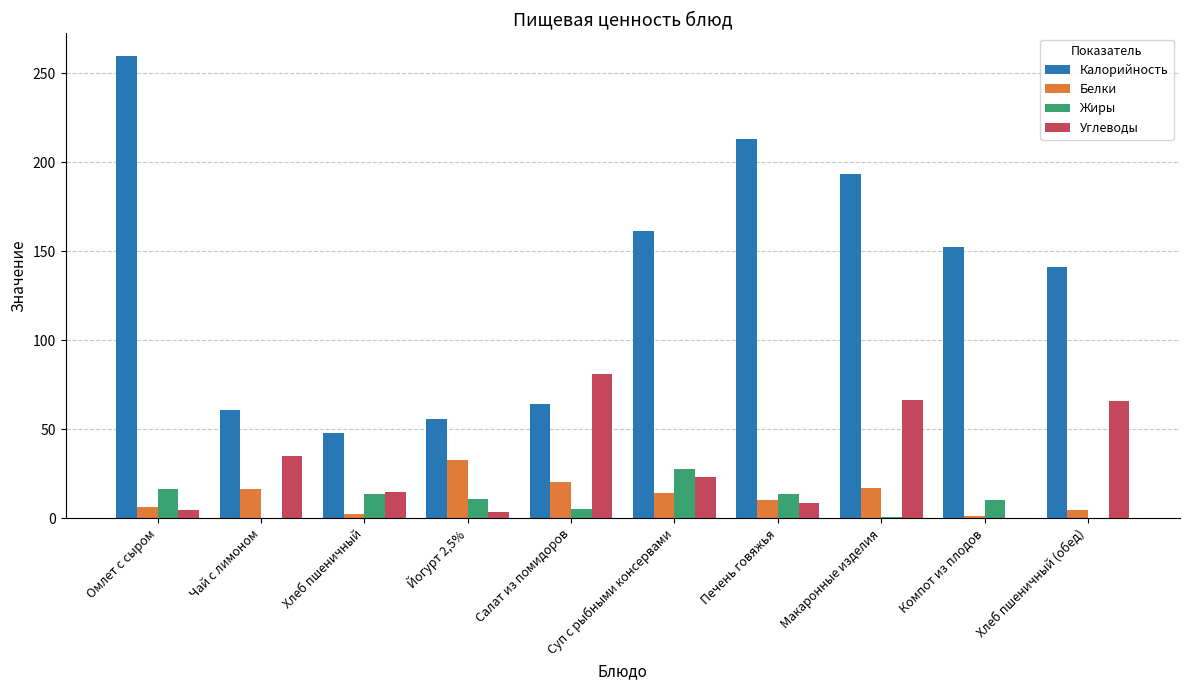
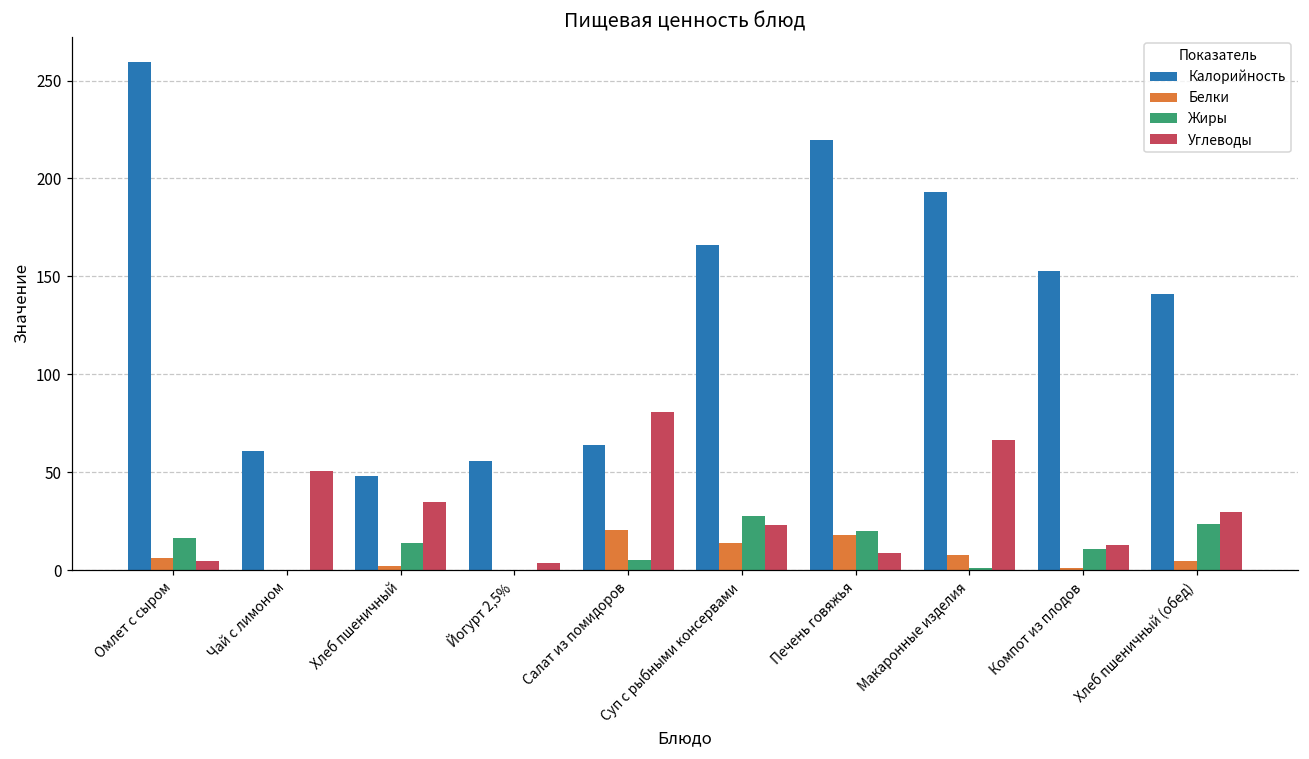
  {
    "Калорийность": {
      "Омлет с сыром": 260,
      "Чай с лимоном": 61,
      "Хлеб пшеничный": 48,
      "Йогурт 2,5%": 56,
      "Салат из помидоров": 64,
-     "Суп с рыбными консервами": 161,
-     "Печень говяжья": 213,
+     "Суп с рыбными консервами": 166,
+     "Печень говяжья": 220,
      "Макаронные изделия": 193,
      "Компот из плодов": 153,
      "Хлеб пшеничный (обед)": 141
    },
    "Белки": {
      "Омлет с сыром": 6,
-     "Чай с лимоном": 16,
+     "Чай с лимоном": 0,
      "Хлеб пшеничный": 2,
-     "Йогурт 2,5%": 33,
+     "Йогурт 2,5%": 0,
      "Салат из помидоров": 20,
      "Суп с рыбными консервами": 14,
-     "Печень говяжья": 10,
-     "Макаронные изделия": 17,
+     "Печень говяжья": 18,
+     "Макаронные изделия": 8,
      "Хлеб пшеничный (обед)": 5
    },
    "Жиры": {
      "Омлет с сыром": 16,
      "Чай с лимоном": 0,
      "Хлеб пшеничный": 14,
-     "Йогурт 2,5%": 11,
+     "Йогурт 2,5%": 0,
      "Салат из помидоров": 5,
      "Суп с рыбными консервами": 28,
-     "Печень говяжья": 14,
+     "Печень говяжья": 20,
      "Компот из плодов": 11,
-     "Хлеб пшеничный (обед)": 0
+     "Хлеб пшеничный (обед)": 23
    },
    "Углеводы": {
      "Омлет с сыром": 5,
-     "Чай с лимоном": 35,
-     "Хлеб пшеничный": 15,
+     "Чай с лимоном": 51,
+     "Хлеб пшеничный": 35,
      "Йогурт 2,5%": 4,
      "Салат из помидоров": 81,
      "Суп с рыбными консервами": 23,
      "Печень говяжья": 9,
      "Макаронные изделия": 66,
-     "Компот из плодов": 0,
-     "Хлеб пшеничный (обед)": 66
+     "Компот из плодов": 13,
+     "Хлеб пшеничный (обед)": 30
    }
  }
